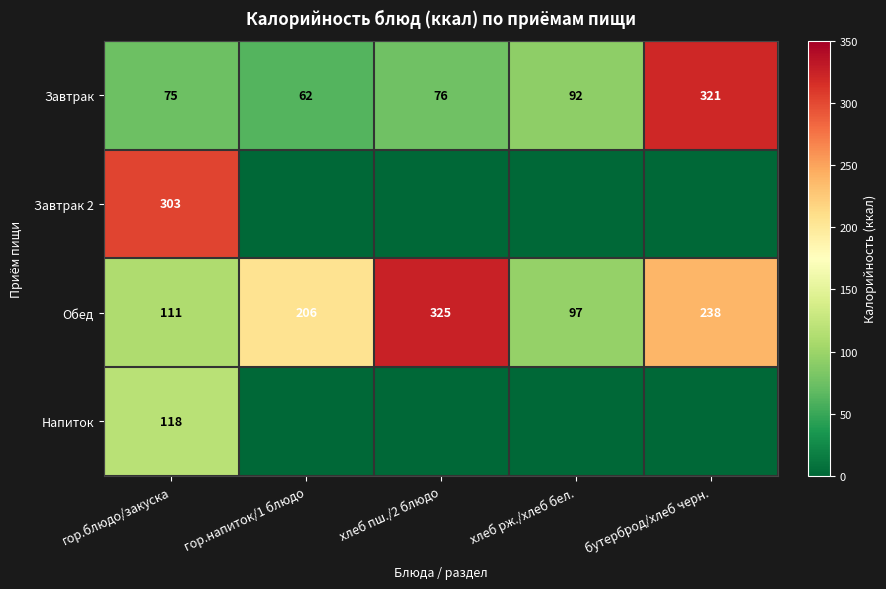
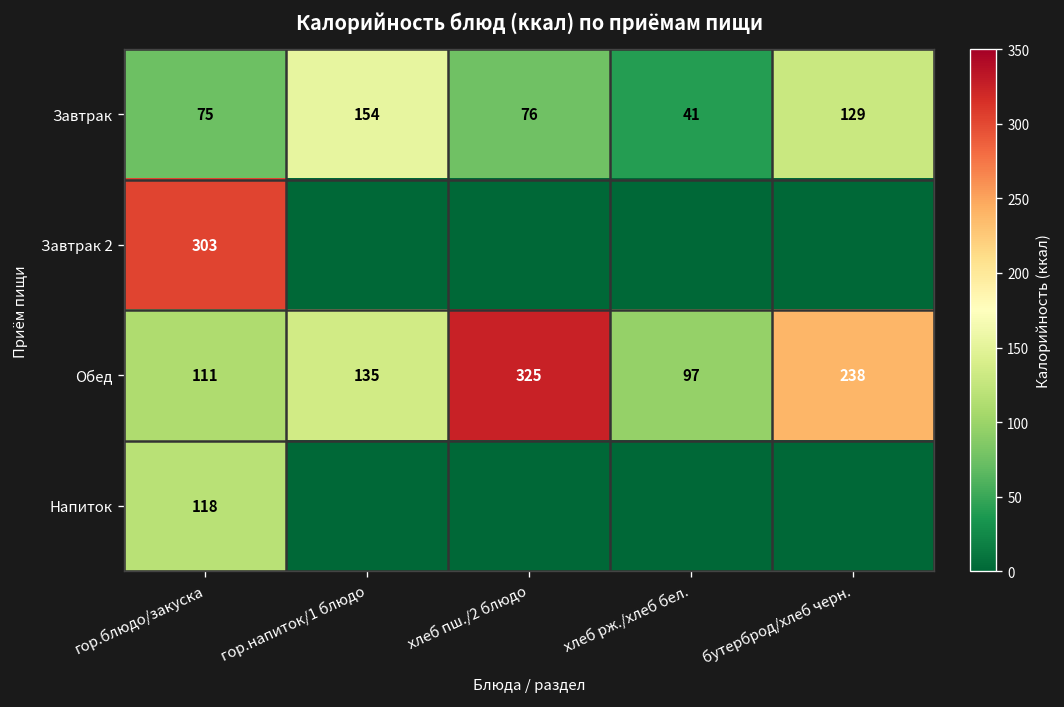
  {
    "Завтрак": {
      "гор.блюдо/закуска": 75,
-     "гор.напиток/1 блюдо": 62,
+     "гор.напиток/1 блюдо": 154,
      "хлеб пш./2 блюдо": 76,
-     "хлеб рж./хлеб бел.": 92,
-     "бутерброд/хлеб черн.": 321
+     "хлеб рж./хлеб бел.": 41,
+     "бутерброд/хлеб черн.": 129
    },
    "Завтрак 2": {
      "гор.блюдо/закуска": 303
    },
    "Обед": {
      "гор.блюдо/закуска": 111,
-     "гор.напиток/1 блюдо": 206,
+     "гор.напиток/1 блюдо": 135,
      "хлеб пш./2 блюдо": 325,
      "хлеб рж./хлеб бел.": 97,
      "бутерброд/хлеб черн.": 238
    },
    "Напиток": {
      "гор.блюдо/закуска": 118
    }
  }
